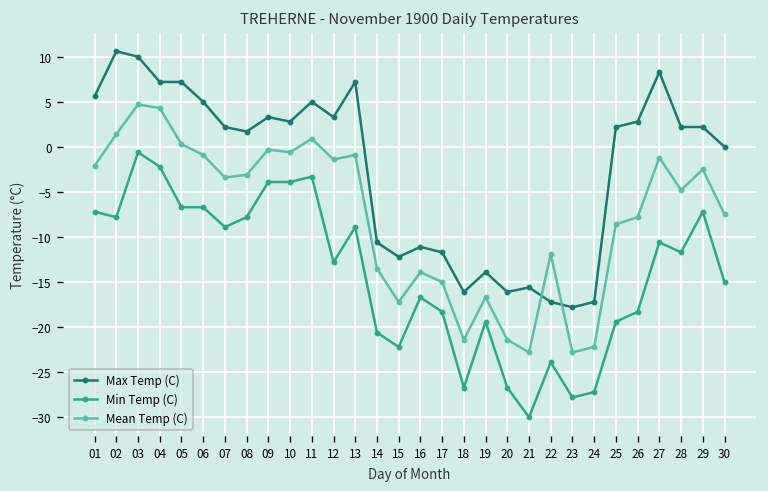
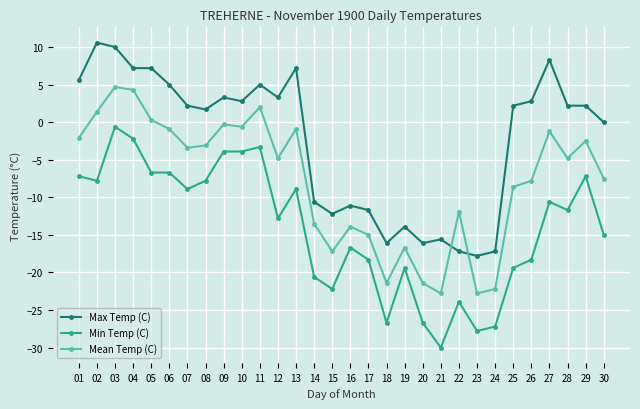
  {
    "Mean Temp (C)": {
      "01": -2,
      "02": 1,
      "03": 5,
      "04": 4,
      "05": 0,
      "06": -1,
      "07": -3,
      "08": -3,
      "09": 0,
      "10": -1,
-     "11": 1,
-     "12": -1,
+     "11": 2,
+     "12": -5,
      "13": -1,
      "14": -14,
      "15": -17,
      "16": -14,
      "17": -15,
      "18": -21,
      "19": -17,
      "20": -21,
      "21": -23,
      "22": -12,
      "23": -23,
      "24": -22,
      "25": -9,
      "26": -8,
      "27": -1,
      "28": -5,
      "29": -3,
      "30": -8
    }
  }
